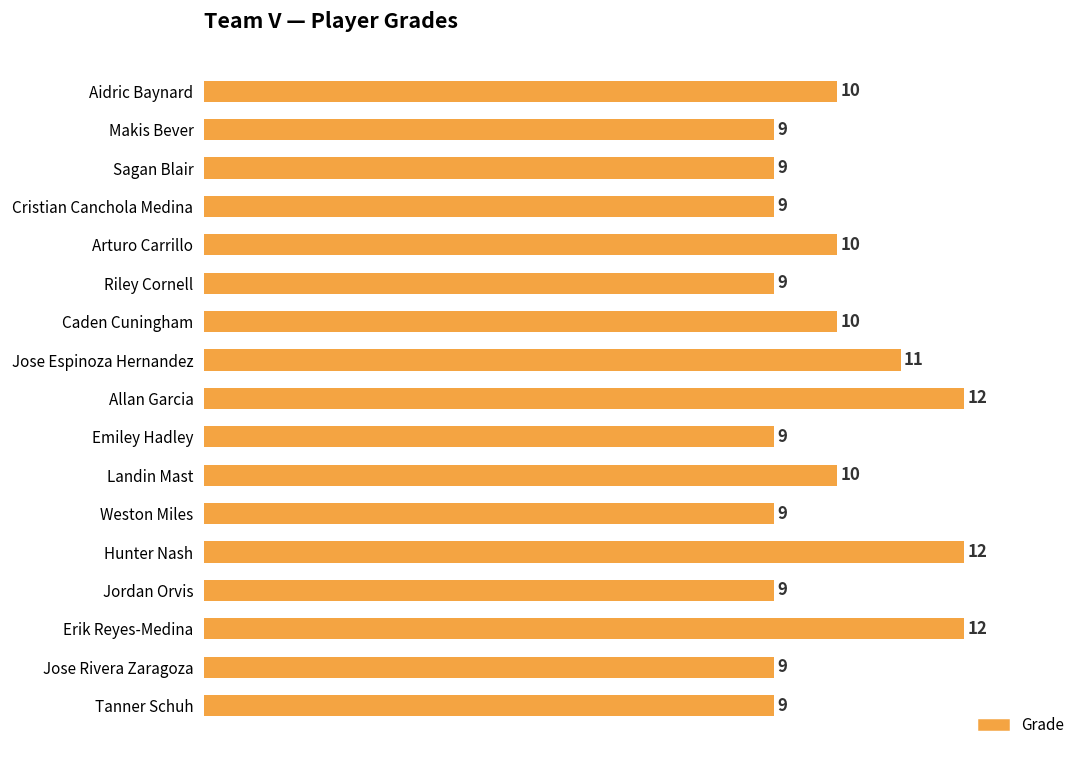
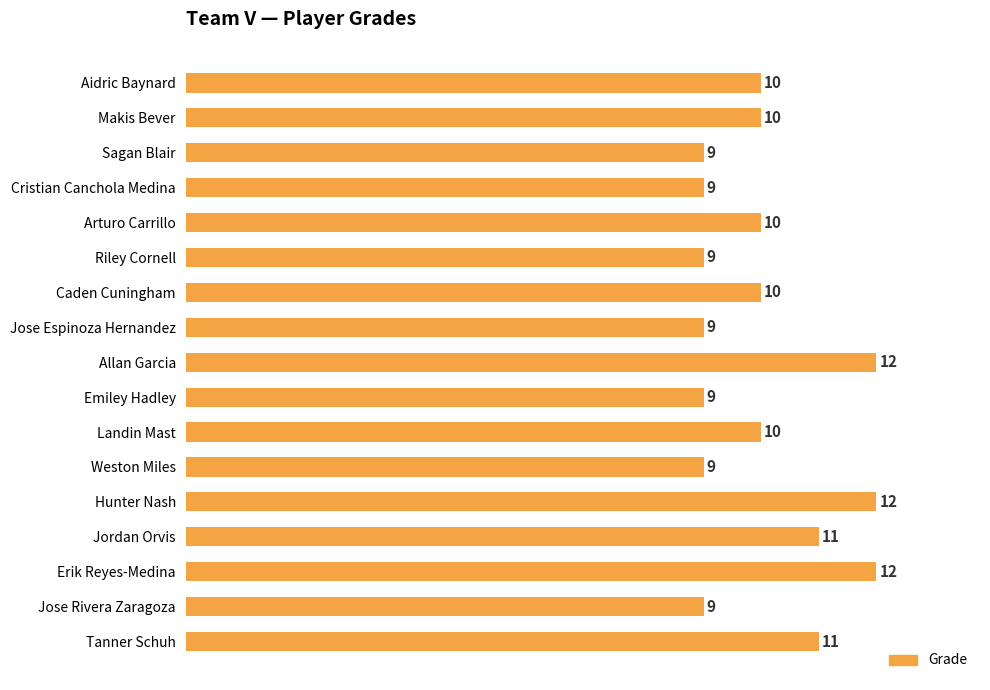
  {
    "Aidric Baynard": 10,
-   "Makis Bever": 9,
+   "Makis Bever": 10,
    "Sagan Blair": 9,
    "Cristian Canchola Medina": 9,
    "Arturo Carrillo": 10,
    "Riley Cornell": 9,
    "Caden Cuningham": 10,
-   "Jose Espinoza Hernandez": 11,
+   "Jose Espinoza Hernandez": 9,
    "Allan Garcia": 12,
    "Emiley Hadley": 9,
    "Landin Mast": 10,
    "Weston Miles": 9,
    "Hunter Nash": 12,
-   "Jordan Orvis": 9,
+   "Jordan Orvis": 11,
    "Erik Reyes-Medina": 12,
    "Jose Rivera Zaragoza": 9,
-   "Tanner Schuh": 9
+   "Tanner Schuh": 11
  }
